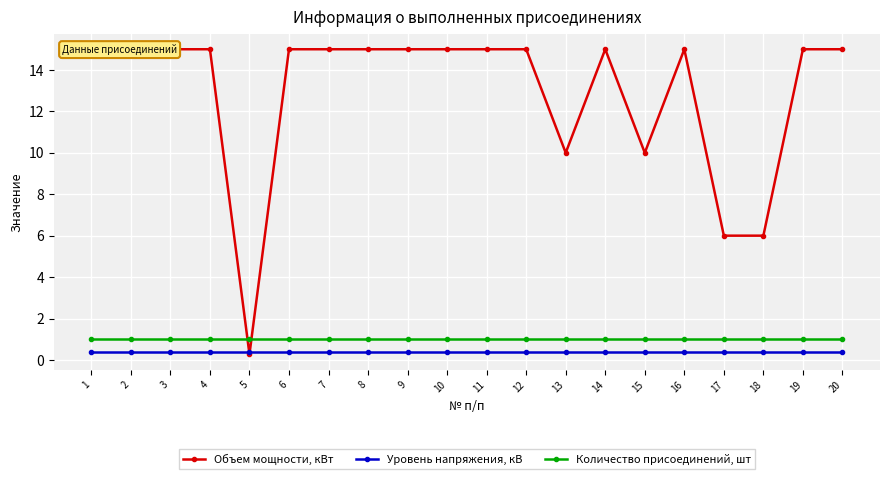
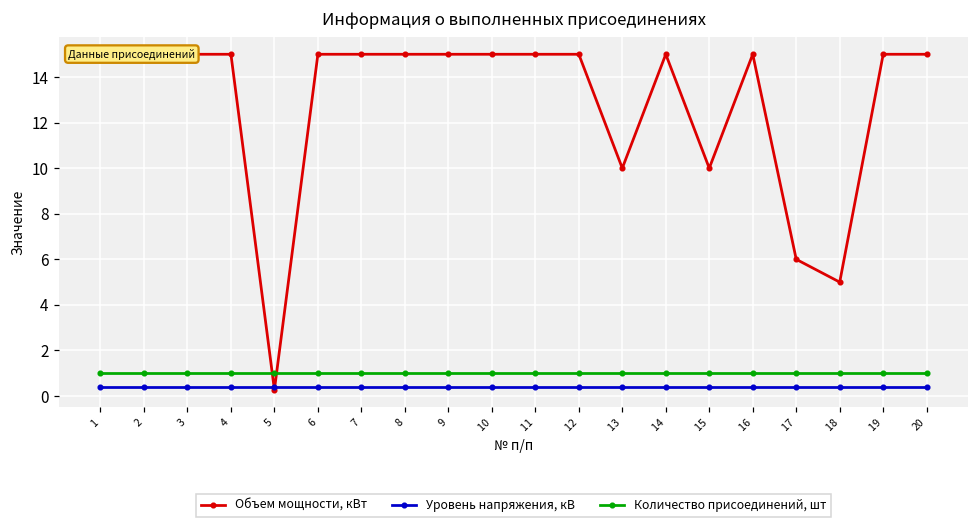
  {
    "Объем мощности, кВт": {
      "4": 15,
      "5": 0.3,
      "6": 15,
      "7": 15,
      "8": 15,
      "9": 15,
      "10": 15,
      "11": 15,
      "12": 15,
      "13": 10,
      "14": 15,
      "15": 10,
      "16": 15,
      "17": 6,
-     "18": 6,
+     "18": 5,
      "19": 15,
      "20": 15
    },
    "Уровень напряжения, кВ": {
      "1": 0.4,
      "2": 0.4,
      "3": 0.4,
      "4": 0.4,
      "5": 0.4,
      "6": 0.4,
      "7": 0.4,
      "8": 0.4,
      "9": 0.4,
      "10": 0.4,
      "11": 0.4,
      "12": 0.4,
      "13": 0.4,
      "14": 0.4,
      "15": 0.4,
      "16": 0.4,
      "17": 0.4,
      "18": 0.4,
      "19": 0.4,
      "20": 0.4
    },
    "Количество присоединений, шт": {
      "1": 1,
      "2": 1,
      "3": 1,
      "4": 1,
      "5": 1,
      "6": 1,
      "7": 1,
      "8": 1,
      "9": 1,
      "10": 1,
      "11": 1,
      "12": 1,
      "13": 1,
      "14": 1,
      "15": 1,
      "16": 1,
      "17": 1,
      "18": 1,
      "19": 1,
      "20": 1
    }
  }
